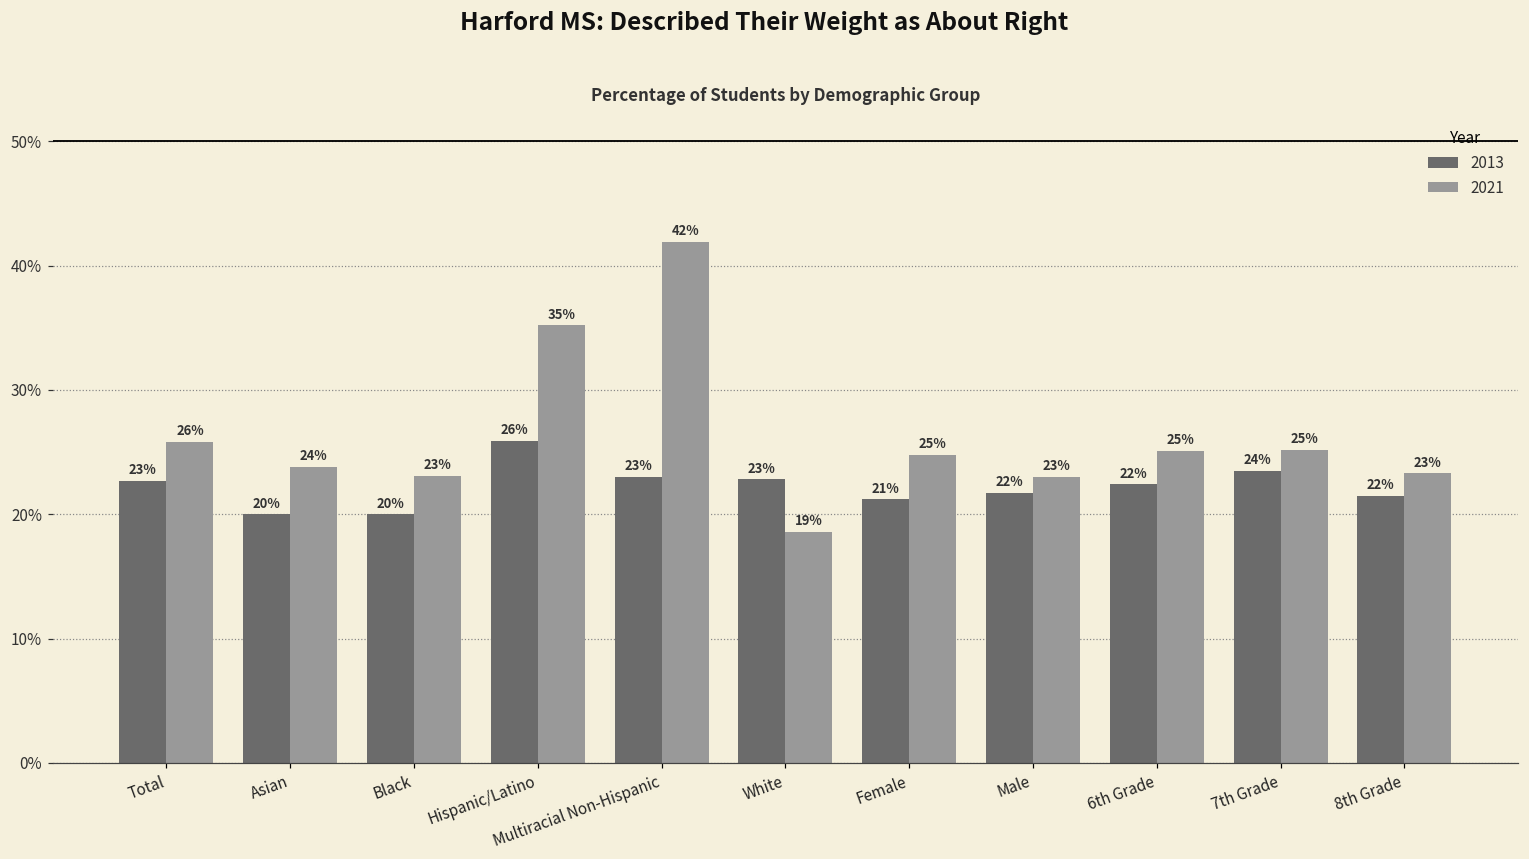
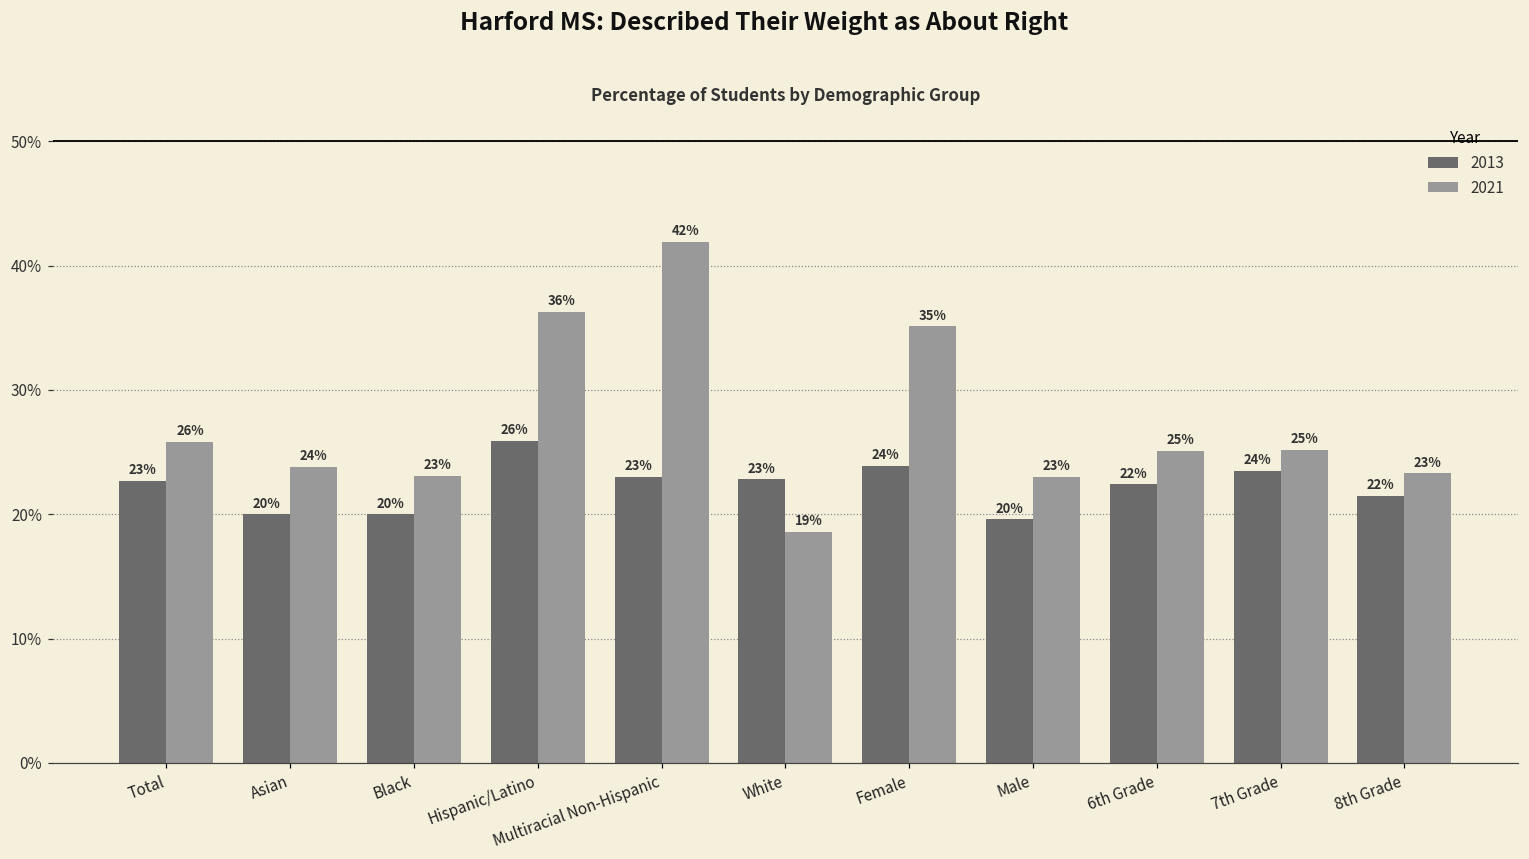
  {
    "2013": {
      "Total": "23%",
      "Asian": "20%",
      "Black": "20%",
      "Hispanic/Latino": "26%",
      "Multiracial Non-Hispanic": "23%",
      "White": "23%",
-     "Female": "21%",
-     "Male": "22%",
+     "Female": "24%",
+     "Male": "20%",
      "6th Grade": "22%",
      "7th Grade": "24%",
      "8th Grade": "22%"
    },
    "2021": {
      "Total": "26%",
      "Asian": "24%",
      "Black": "23%",
-     "Hispanic/Latino": "35%",
+     "Hispanic/Latino": "36%",
      "Multiracial Non-Hispanic": "42%",
      "White": "19%",
-     "Female": "25%",
+     "Female": "35%",
      "Male": "23%",
      "6th Grade": "25%",
      "7th Grade": "25%",
      "8th Grade": "23%"
    }
  }
